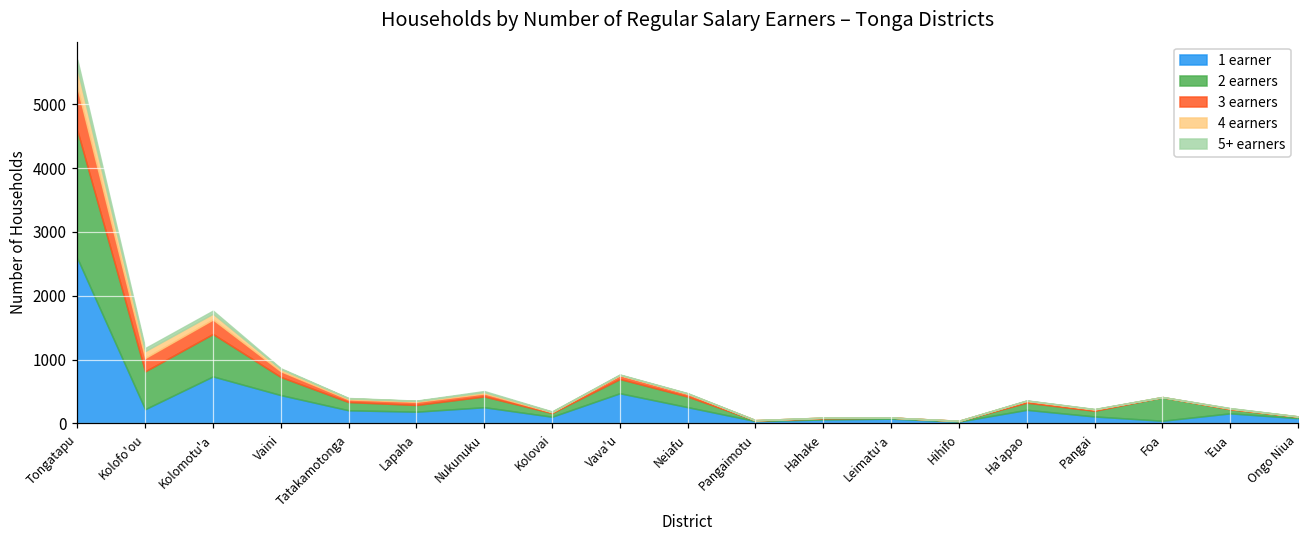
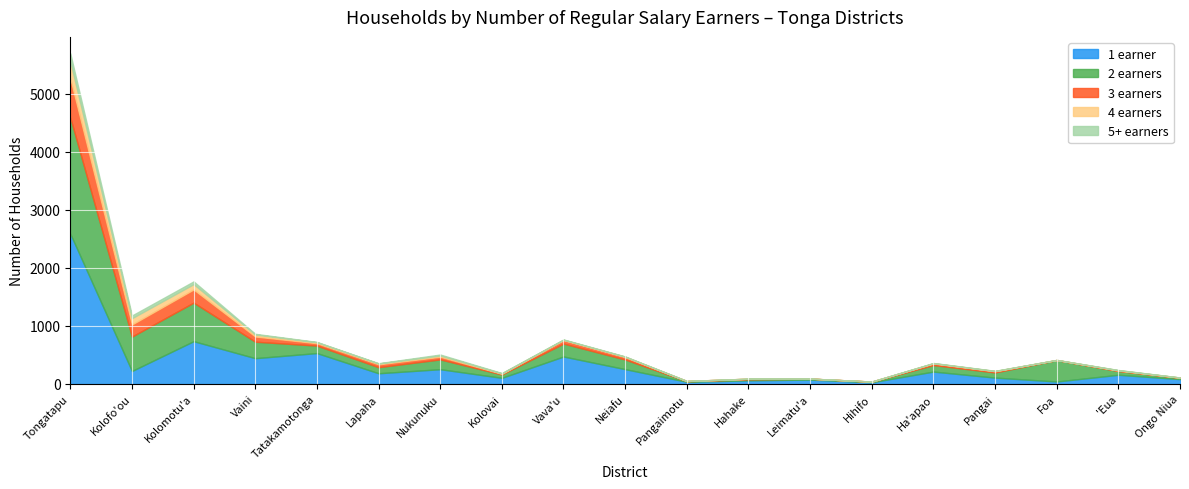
  {
    "1 earner": {
      "Tongatapu": 2600,
      "Kolofo'ou": 200,
      "Kolomotu'a": 700,
      "Vaini": 400,
-     "Tatakamotonga": 200,
+     "Tatakamotonga": 500,
      "Lapaha": 200,
      "Nukunuku": 300,
      "Kolovai": 100,
      "Vava'u": 500,
      "Neiafu": 300,
      "Ha'apao": 200,
      "Pangai": 100,
      "'Eua": 200
    },
    "2 earners": {
      "Tongatapu": 2000,
      "Kolofo'ou": 600,
      "Kolomotu'a": 700,
      "Vaini": 300,
      "Lapaha": 100,
      "Nukunuku": 200,
      "Vava'u": 200
    },
    "3 earners": {
      "Tongatapu": 700,
      "Kolofo'ou": 200,
      "Kolomotu'a": 200
    },
    "4 earners": {
      "Tongatapu": 300,
      "Kolofo'ou": 100,
      "Kolomotu'a": 100
    },
    "5+ earners": {
      "Tongatapu": 100,
      "Kolofo'ou": 0,
      "Kolomotu'a": 0
    }
  }
